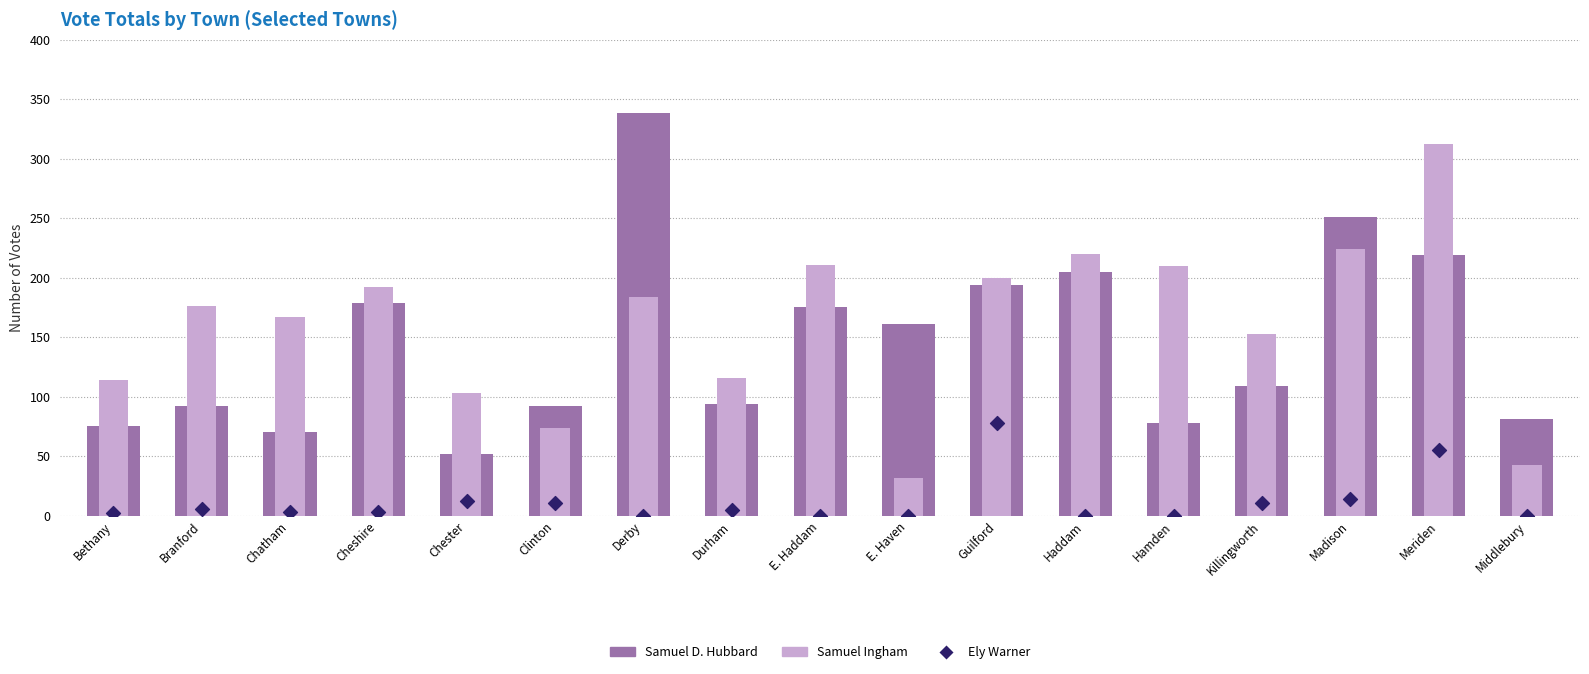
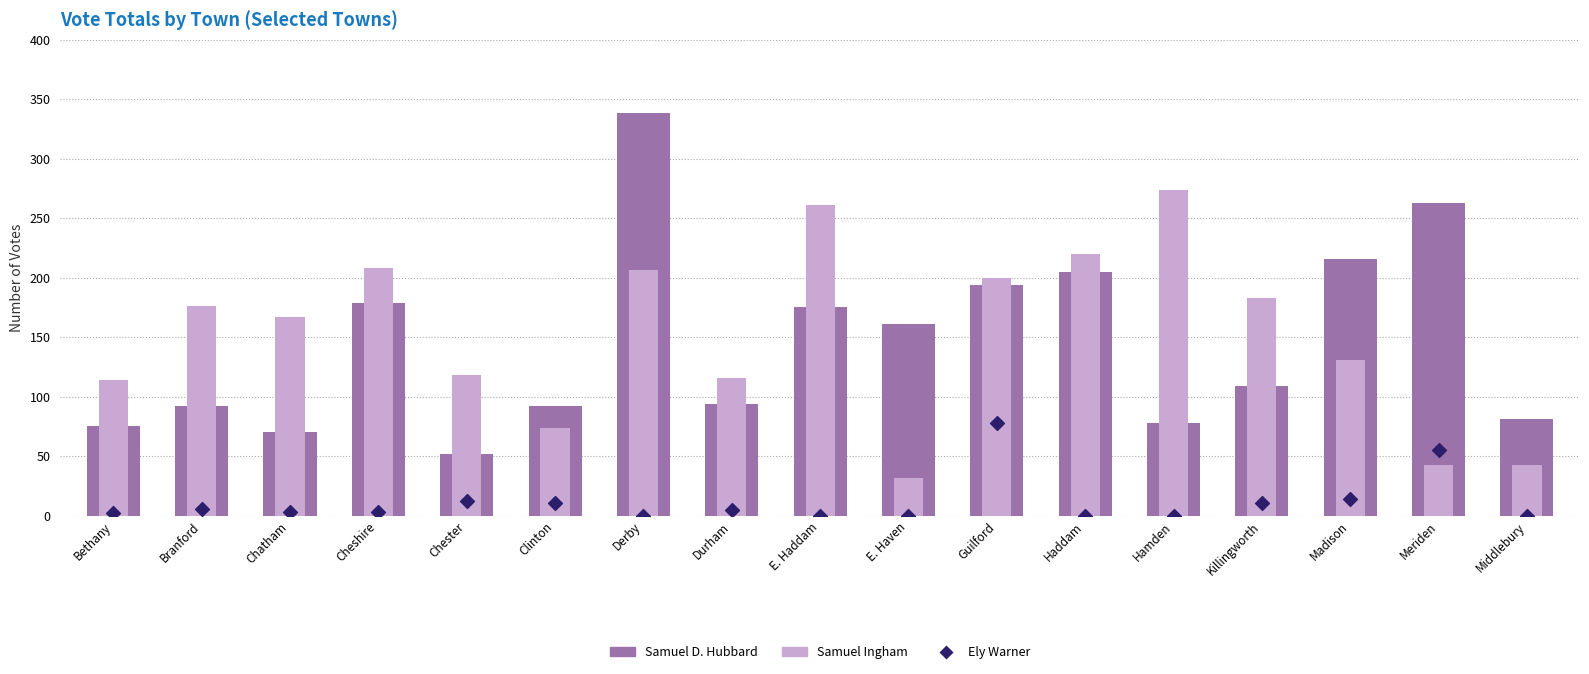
  {
    "Samuel D. Hubbard": {
      "Clinton": 92,
      "Derby": 338,
      "E. Haven": 161,
-     "Madison": 251,
-     "Meriden": 219,
+     "Madison": 216,
+     "Meriden": 263,
      "Middlebury": 81
    },
    "Samuel Ingham": {
      "Bethany": 114,
      "Branford": 176,
      "Chatham": 167,
-     "Cheshire": 192,
-     "Chester": 103,
-     "Derby": 184,
+     "Cheshire": 208,
+     "Chester": 118,
+     "Derby": 206,
      "Durham": 116,
-     "E. Haddam": 211,
+     "E. Haddam": 261,
      "Guilford": 200,
      "Haddam": 220,
-     "Hamden": 210,
-     "Killingworth": 153,
-     "Madison": 224,
-     "Meriden": 312
+     "Hamden": 274,
+     "Killingworth": 183,
+     "Madison": 131,
+     "Meriden": 43
    }
  }
